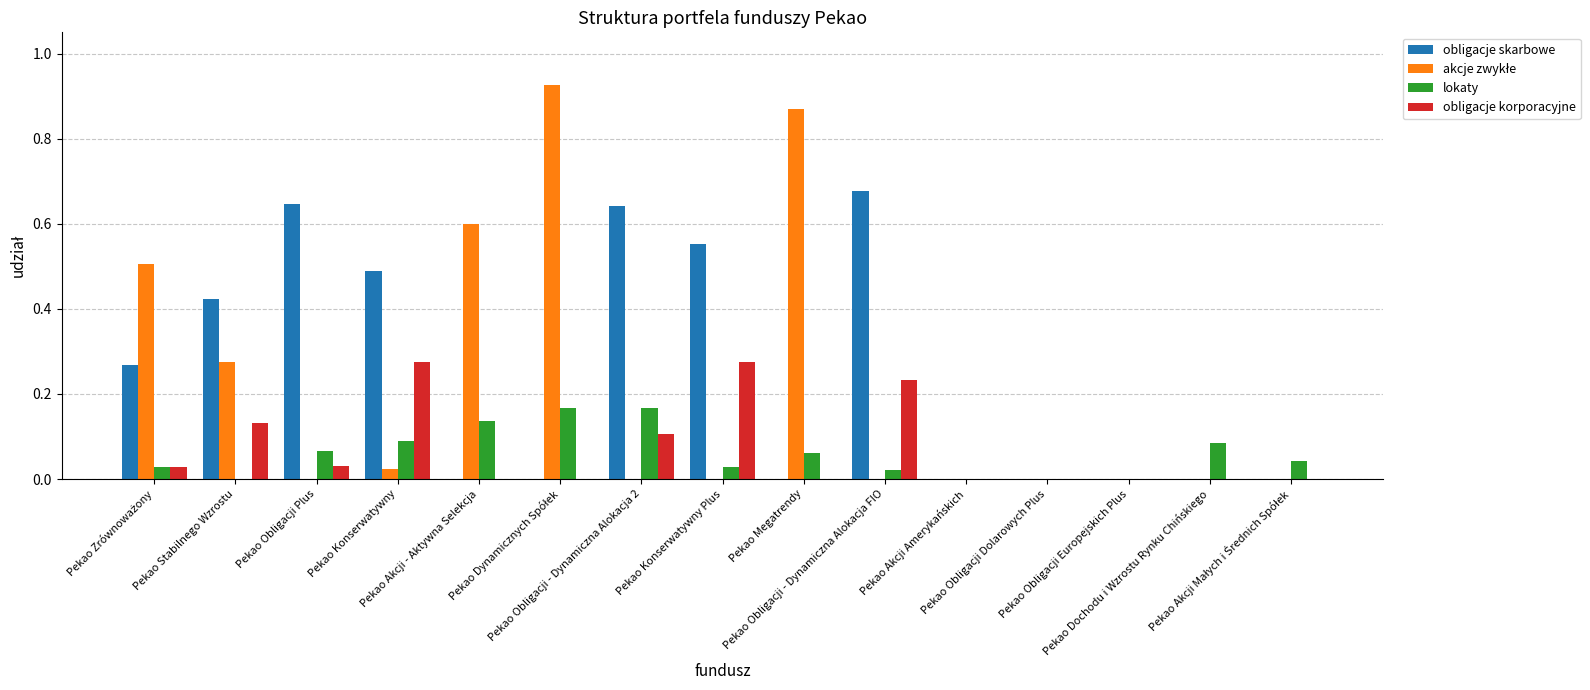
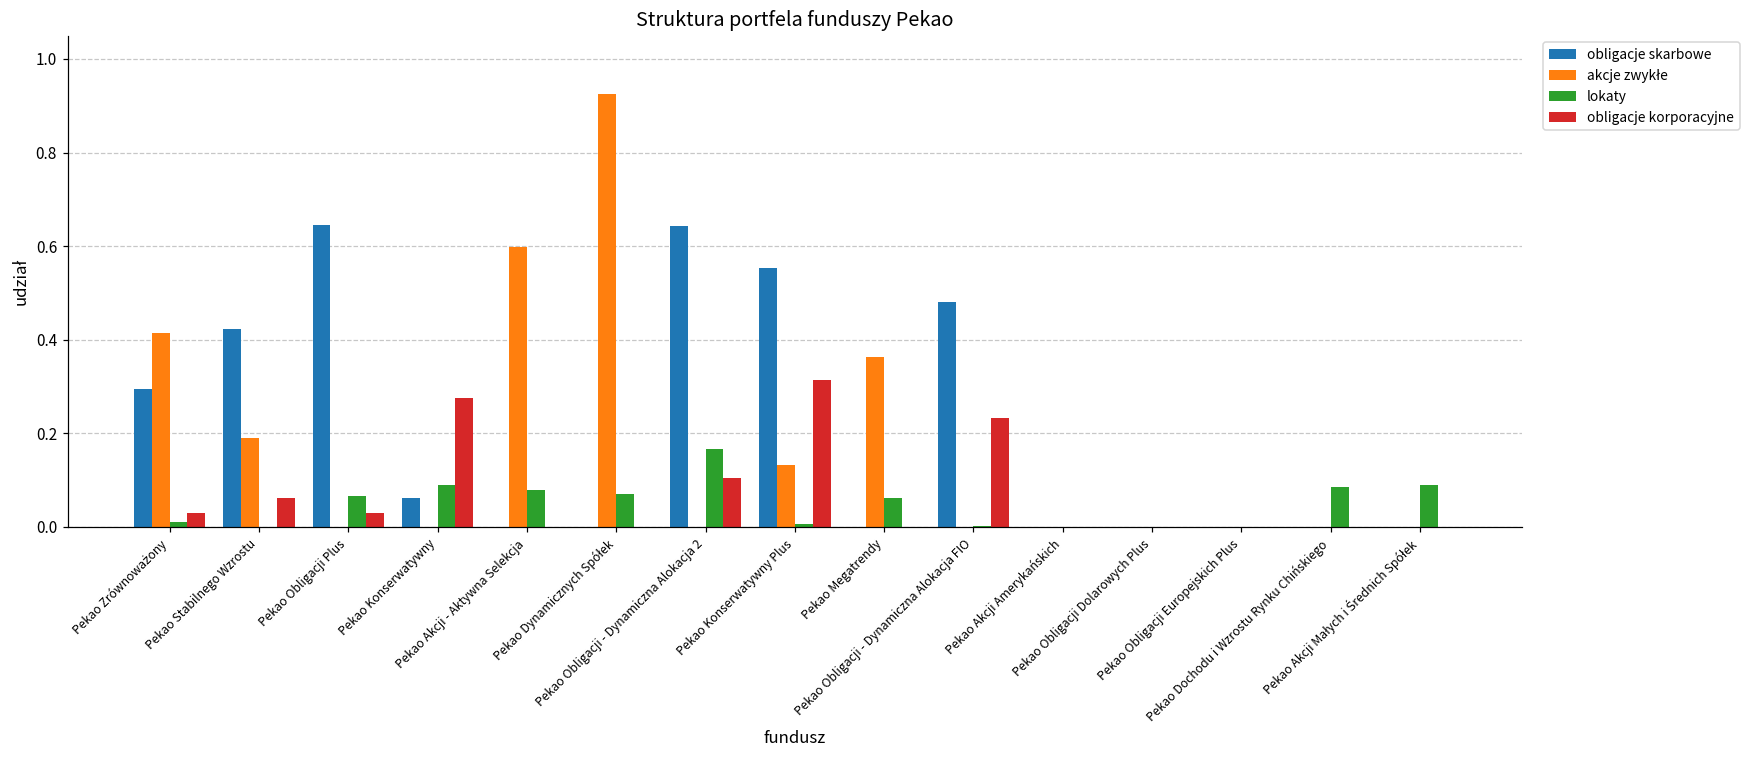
  {
    "obligacje skarbowe": {
-     "Pekao Zrównoważony": 0.27,
+     "Pekao Zrównoważony": 0.29,
      "Pekao Stabilnego Wzrostu": 0.42,
      "Pekao Obligacji Plus": 0.65,
-     "Pekao Konserwatywny": 0.49,
+     "Pekao Konserwatywny": 0.06,
      "Pekao Akcji - Aktywna Selekcja": 0.00,
      "Pekao Dynamicznych Spółek": 0.00,
      "Pekao Obligacji - Dynamiczna Alokacja 2": 0.64,
      "Pekao Konserwatywny Plus": 0.55,
      "Pekao Megatrendy": 0.00,
-     "Pekao Obligacji - Dynamiczna Alokacja FIO": 0.68,
+     "Pekao Obligacji - Dynamiczna Alokacja FIO": 0.48,
      "Pekao Akcji Amerykańskich": 0.00,
      "Pekao Obligacji Dolarowych Plus": 0.00,
      "Pekao Obligacji Europejskich Plus": 0.00,
      "Pekao Dochodu i Wzrostu Rynku Chińskiego": 0.00,
      "Pekao Akcji Małych i Średnich Spółek": 0.00
    },
    "akcje zwykłe": {
-     "Pekao Zrównoważony": 0.51,
-     "Pekao Stabilnego Wzrostu": 0.28,
-     "Pekao Konserwatywny": 0.02,
+     "Pekao Zrównoważony": 0.41,
+     "Pekao Stabilnego Wzrostu": 0.19,
+     "Pekao Konserwatywny": 0.00,
      "Pekao Akcji - Aktywna Selekcja": 0.60,
      "Pekao Dynamicznych Spółek": 0.93,
      "Pekao Obligacji - Dynamiczna Alokacja 2": 0.00,
-     "Pekao Konserwatywny Plus": 0.00,
-     "Pekao Megatrendy": 0.87,
+     "Pekao Konserwatywny Plus": 0.13,
+     "Pekao Megatrendy": 0.36,
      "Pekao Obligacji - Dynamiczna Alokacja FIO": 0.00,
      "Pekao Akcji Amerykańskich": 0.00,
      "Pekao Obligacji Dolarowych Plus": 0.00,
      "Pekao Obligacji Europejskich Plus": 0.00,
      "Pekao Dochodu i Wzrostu Rynku Chińskiego": 0.00,
      "Pekao Akcji Małych i Średnich Spółek": 0.00
    },
    "lokaty": {
-     "Pekao Zrównoważony": 0.03,
+     "Pekao Zrównoważony": 0.01,
      "Pekao Stabilnego Wzrostu": 0.00,
      "Pekao Obligacji Plus": 0.07,
      "Pekao Konserwatywny": 0.09,
-     "Pekao Akcji - Aktywna Selekcja": 0.14,
-     "Pekao Dynamicznych Spółek": 0.17,
+     "Pekao Akcji - Aktywna Selekcja": 0.08,
+     "Pekao Dynamicznych Spółek": 0.07,
      "Pekao Obligacji - Dynamiczna Alokacja 2": 0.17,
-     "Pekao Konserwatywny Plus": 0.03,
+     "Pekao Konserwatywny Plus": 0.01,
      "Pekao Megatrendy": 0.06,
-     "Pekao Obligacji - Dynamiczna Alokacja FIO": 0.02,
+     "Pekao Obligacji - Dynamiczna Alokacja FIO": 0.00,
      "Pekao Akcji Amerykańskich": 0.00,
      "Pekao Obligacji Dolarowych Plus": 0.00,
      "Pekao Obligacji Europejskich Plus": 0.00,
      "Pekao Dochodu i Wzrostu Rynku Chińskiego": 0.09,
-     "Pekao Akcji Małych i Średnich Spółek": 0.04
+     "Pekao Akcji Małych i Średnich Spółek": 0.09
    },
    "obligacje korporacyjne": {
      "Pekao Zrównoważony": 0.03,
-     "Pekao Stabilnego Wzrostu": 0.13,
+     "Pekao Stabilnego Wzrostu": 0.06,
      "Pekao Obligacji Plus": 0.03,
      "Pekao Konserwatywny": 0.28,
      "Pekao Akcji - Aktywna Selekcja": 0.00,
      "Pekao Dynamicznych Spółek": 0.00,
      "Pekao Obligacji - Dynamiczna Alokacja 2": 0.11,
-     "Pekao Konserwatywny Plus": 0.27,
+     "Pekao Konserwatywny Plus": 0.31,
      "Pekao Megatrendy": 0.00,
      "Pekao Obligacji - Dynamiczna Alokacja FIO": 0.23,
      "Pekao Akcji Amerykańskich": 0.00,
      "Pekao Obligacji Dolarowych Plus": 0.00,
      "Pekao Obligacji Europejskich Plus": 0.00,
      "Pekao Dochodu i Wzrostu Rynku Chińskiego": 0.00,
      "Pekao Akcji Małych i Średnich Spółek": 0.00
    }
  }
